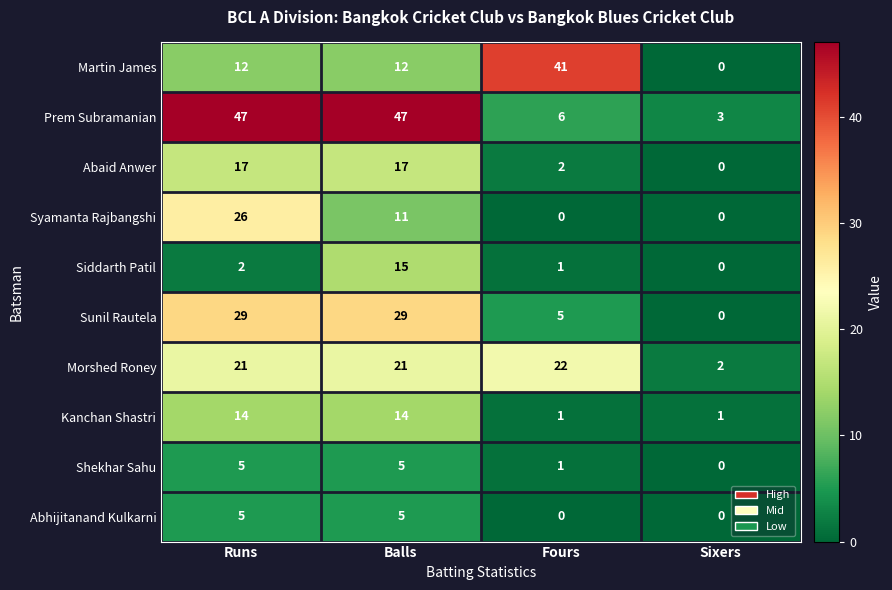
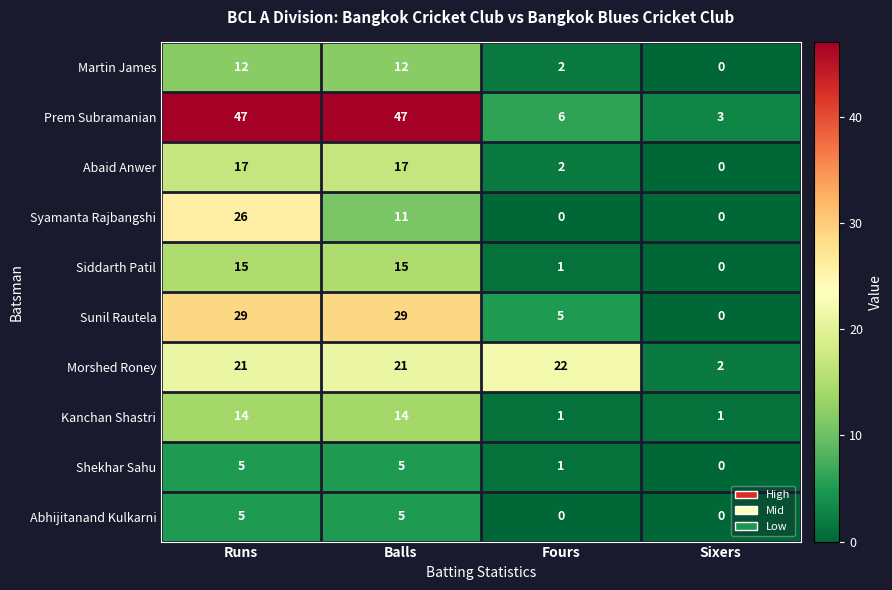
  {
    "Martin James": {
      "Runs": 12,
      "Balls": 12,
-     "Fours": 41,
+     "Fours": 2,
      "Sixers": 0
    },
    "Prem Subramanian": {
      "Runs": 47,
      "Balls": 47,
      "Fours": 6,
      "Sixers": 3
    },
    "Abaid Anwer": {
      "Runs": 17,
      "Balls": 17,
      "Fours": 2,
      "Sixers": 0
    },
    "Syamanta Rajbangshi": {
      "Runs": 26,
      "Balls": 11,
      "Fours": 0,
      "Sixers": 0
    },
    "Siddarth Patil": {
-     "Runs": 2,
+     "Runs": 15,
      "Balls": 15,
      "Fours": 1,
      "Sixers": 0
    },
    "Sunil Rautela": {
      "Runs": 29,
      "Balls": 29,
      "Fours": 5,
      "Sixers": 0
    },
    "Morshed Roney": {
      "Runs": 21,
      "Balls": 21,
      "Fours": 22,
      "Sixers": 2
    },
    "Kanchan Shastri": {
      "Runs": 14,
      "Balls": 14,
      "Fours": 1,
      "Sixers": 1
    },
    "Shekhar Sahu": {
      "Runs": 5,
      "Balls": 5,
      "Fours": 1,
      "Sixers": 0
    },
    "Abhijitanand Kulkarni": {
      "Runs": 5,
      "Balls": 5,
      "Fours": 0,
      "Sixers": 0
    }
  }
